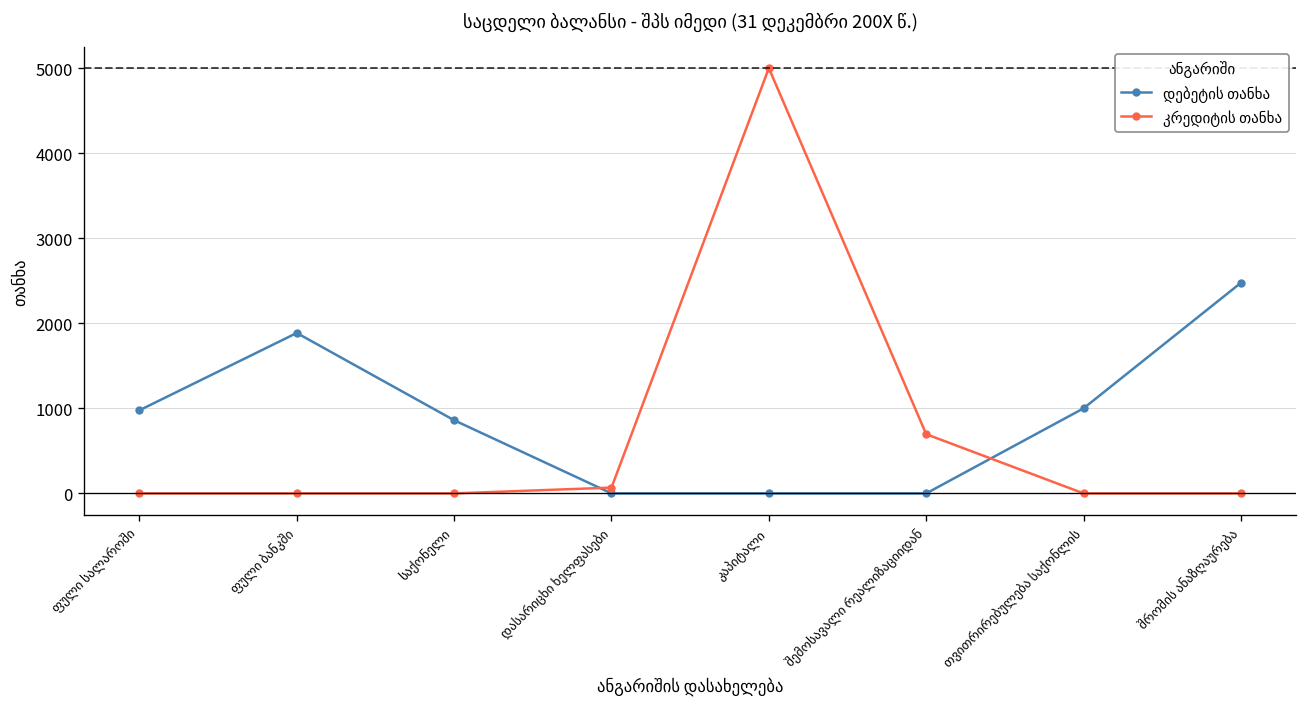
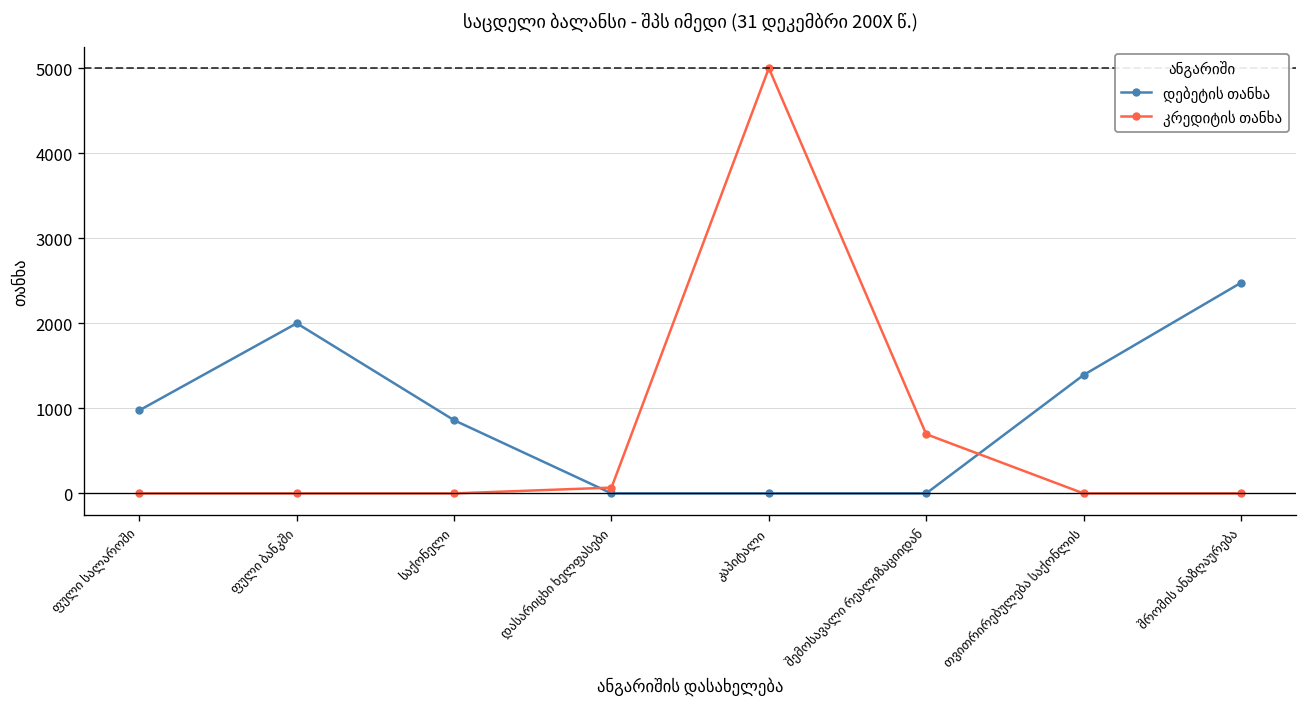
  {
    "დებეტის თანხა": {
      "ფული სალაროში": 1000,
-     "ფული ბანკში": 1900,
+     "ფული ბანკში": 2000,
      "საქონელი": 900,
      "დასარიცხი ხელფასები": 0,
      "კაპიტალი": 0,
      "შემოსავალი რეალიზაციიდან": 0,
-     "თვითრირებულება საქონლის": 1000,
+     "თვითრირებულება საქონლის": 1400,
      "შრომის ანაზღაურება": 2500
    },
    "კრედიტის თანხა": {
      "ფული სალაროში": 0,
      "ფული ბანკში": 0,
      "საქონელი": 0,
      "დასარიცხი ხელფასები": 100,
      "კაპიტალი": 5000,
      "შემოსავალი რეალიზაციიდან": 700,
      "თვითრირებულება საქონლის": 0,
      "შრომის ანაზღაურება": 0
    }
  }
